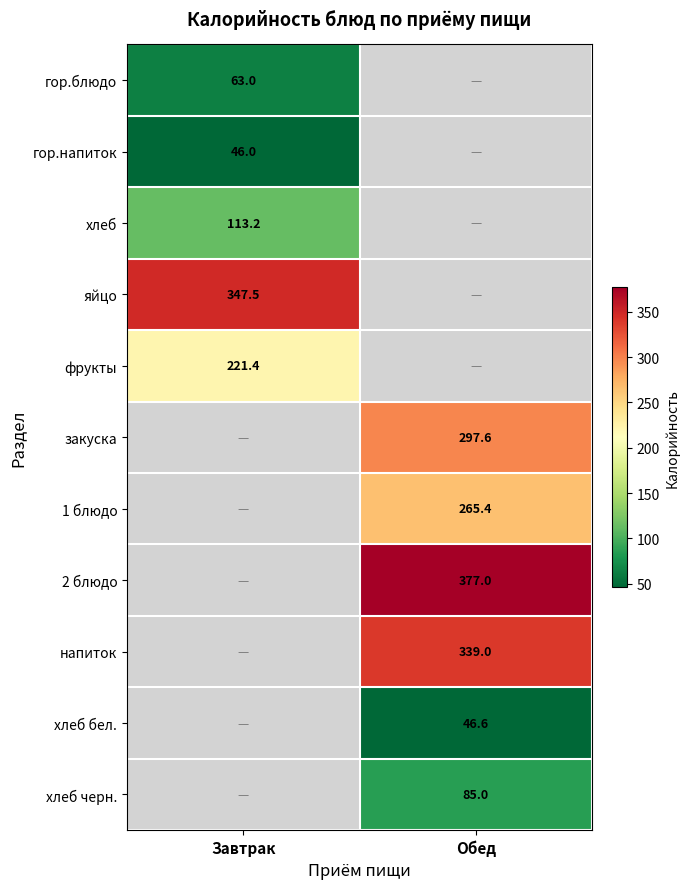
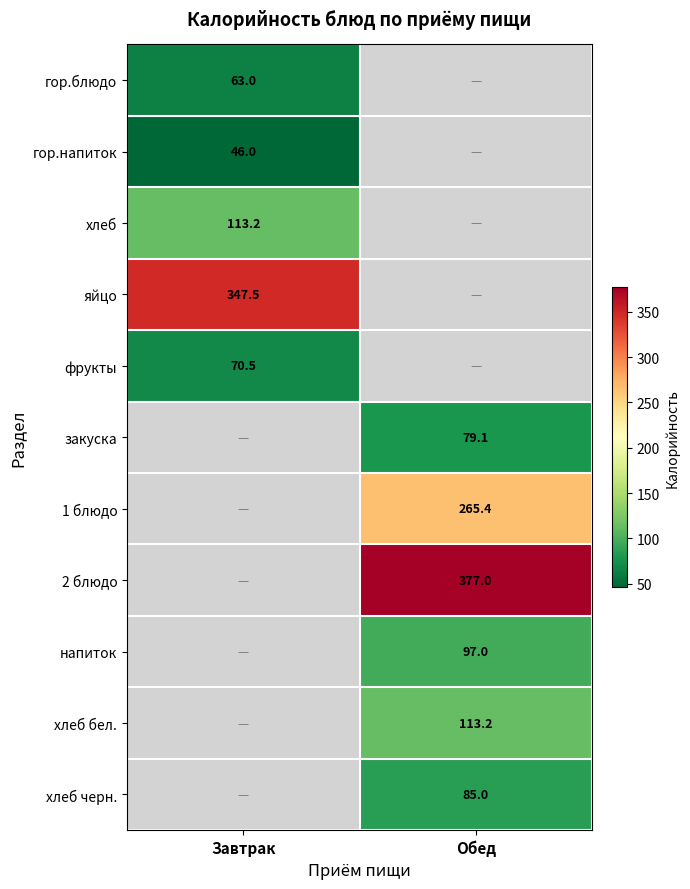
  {
    "гор.блюдо": {
      "Завтрак": 63.0
    },
    "гор.напиток": {
      "Завтрак": 46.0
    },
    "хлеб": {
      "Завтрак": 113.2
    },
    "яйцо": {
      "Завтрак": 347.5
    },
    "фрукты": {
-     "Завтрак": 221.4
+     "Завтрак": 70.5
    },
    "закуска": {
-     "Обед": 297.6
+     "Обед": 79.1
    },
    "1 блюдо": {
      "Обед": 265.4
    },
    "2 блюдо": {
      "Обед": 377.0
    },
    "напиток": {
-     "Обед": 339.0
+     "Обед": 97.0
    },
    "хлеб бел.": {
-     "Обед": 46.6
+     "Обед": 113.2
    },
    "хлеб черн.": {
      "Обед": 85.0
    }
  }
